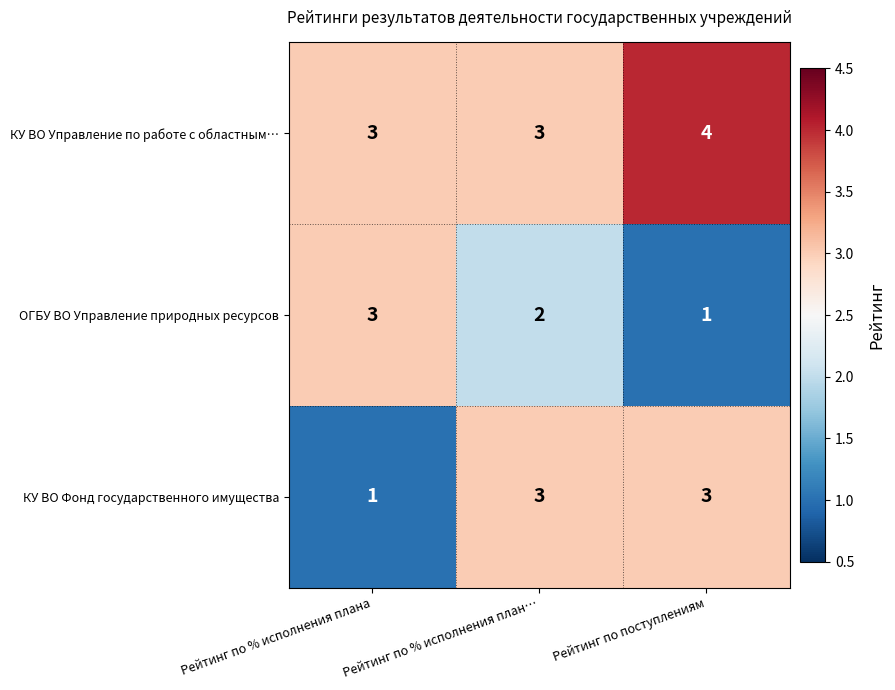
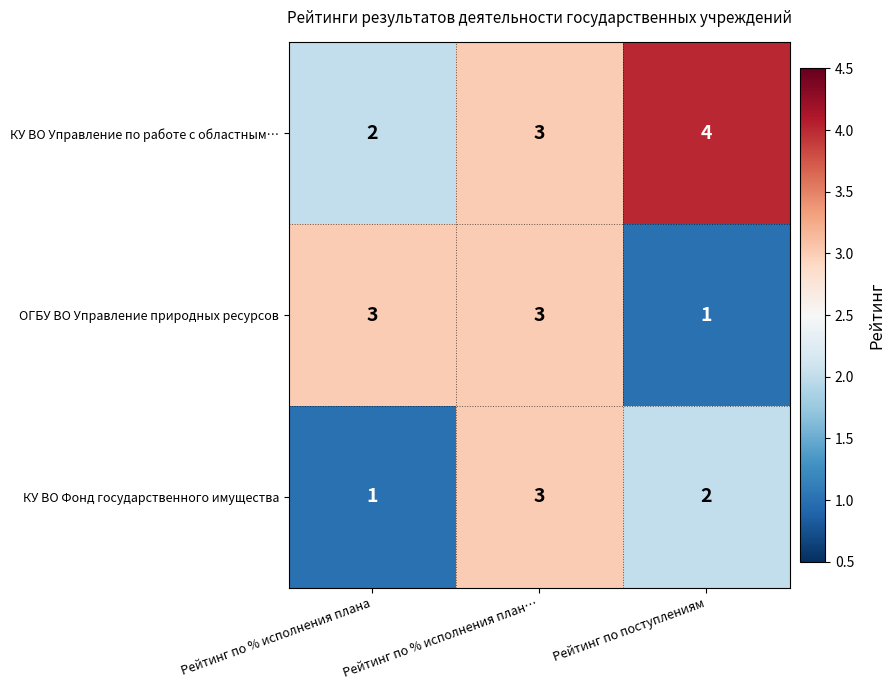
  {
    "КУ ВО Управление по работе с областным…": {
-     "Рейтинг по % исполнения плана": 3,
+     "Рейтинг по % исполнения плана": 2,
      "Рейтинг по % исполнения план…": 3,
      "Рейтинг по поступлениям": 4
    },
    "ОГБУ ВО Управление природных ресурсов": {
      "Рейтинг по % исполнения плана": 3,
-     "Рейтинг по % исполнения план…": 2,
+     "Рейтинг по % исполнения план…": 3,
      "Рейтинг по поступлениям": 1
    },
    "КУ ВО Фонд государственного имущества": {
      "Рейтинг по % исполнения плана": 1,
      "Рейтинг по % исполнения план…": 3,
-     "Рейтинг по поступлениям": 3
+     "Рейтинг по поступлениям": 2
    }
  }
